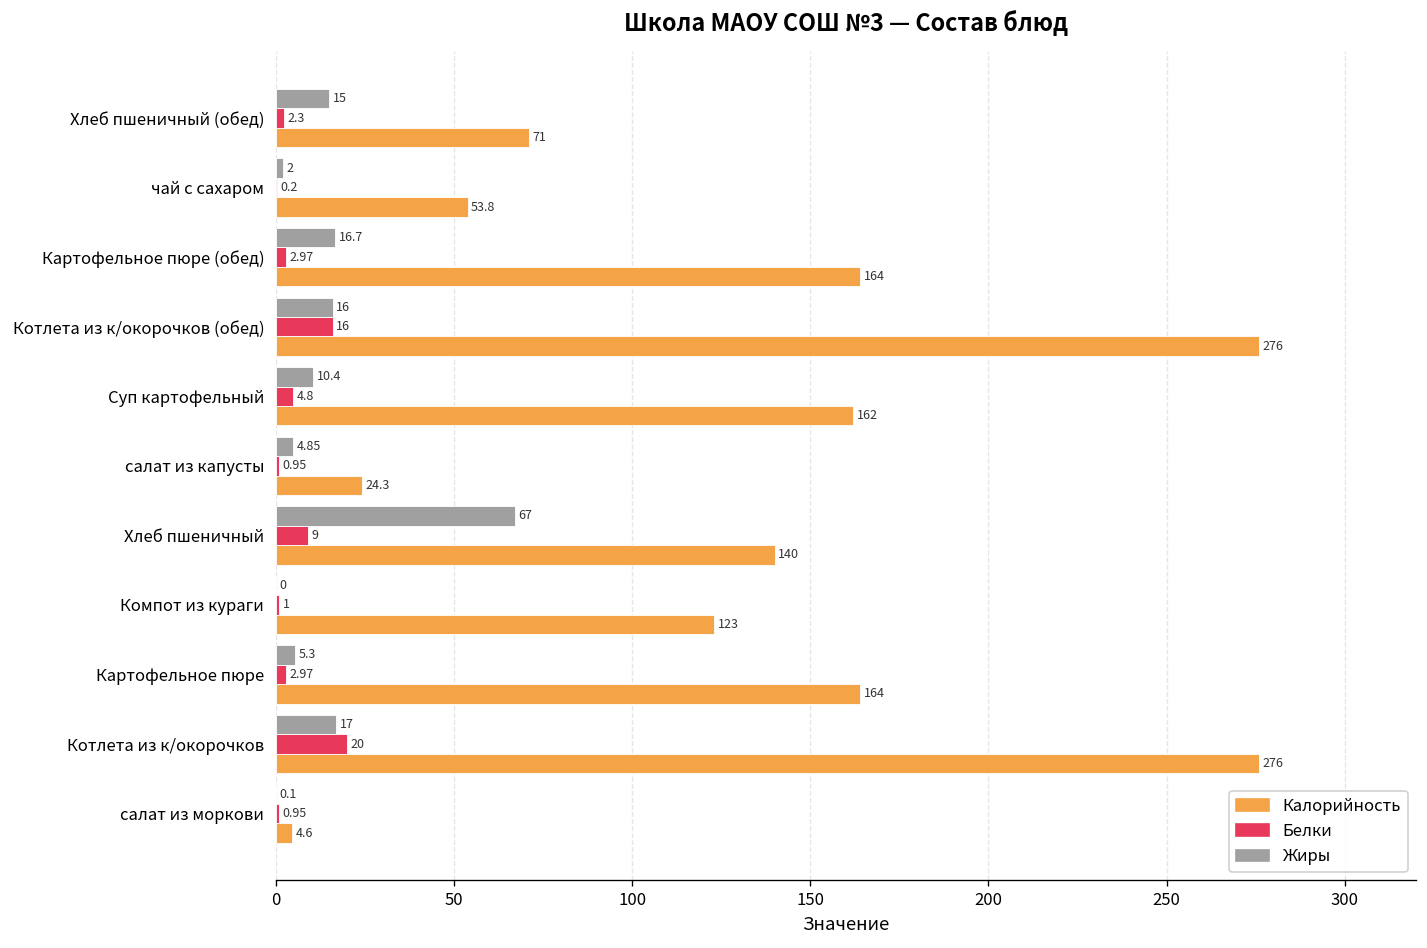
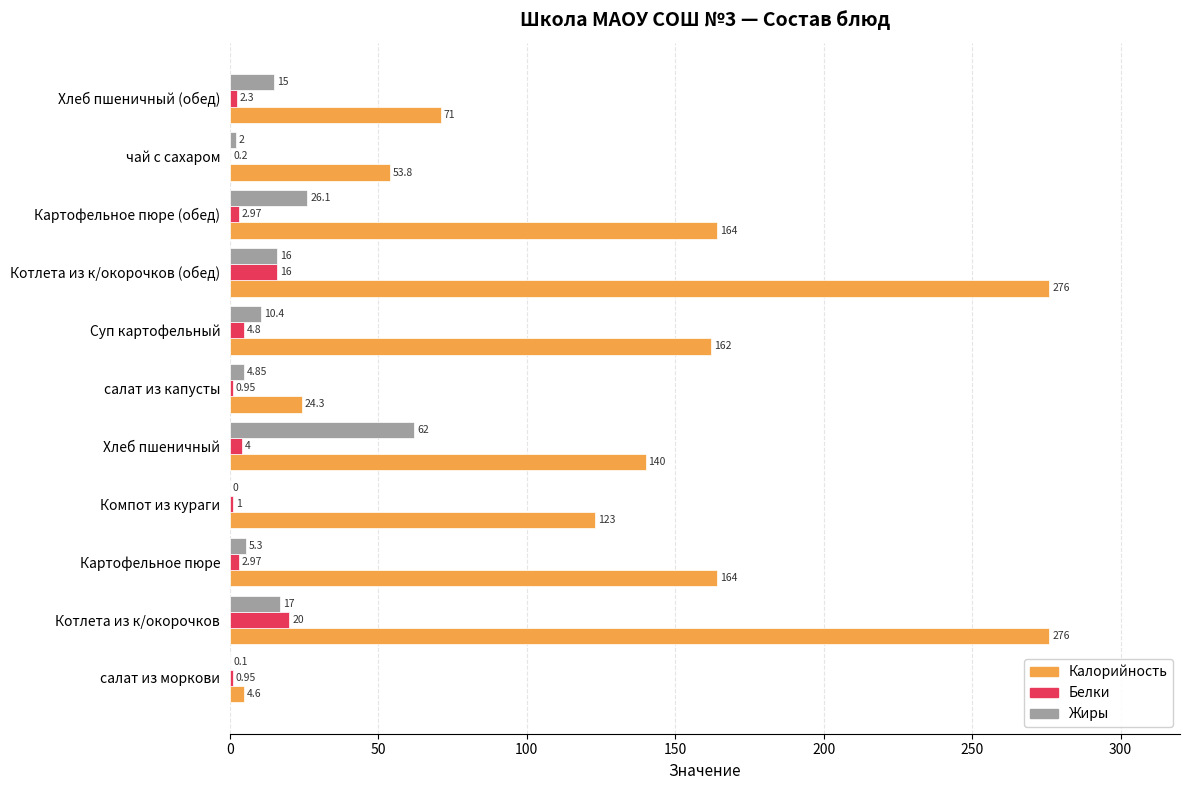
  {
    "Калорийность": {
      "Хлеб пшеничный (обед)": 71,
      "чай с сахаром": 53.8,
      "Картофельное пюре (обед)": 164,
      "Котлета из к/окорочков (обед)": 276,
      "Суп картофельный": 162,
      "салат из капусты": 24.3,
      "Хлеб пшеничный": 140,
      "Компот из кураги": 123,
      "Картофельное пюре": 164,
      "Котлета из к/окорочков": 276,
      "салат из моркови": 4.6
    },
    "Белки": {
      "Хлеб пшеничный (обед)": 2.3,
      "чай с сахаром": 0.2,
      "Картофельное пюре (обед)": 2.97,
      "Котлета из к/окорочков (обед)": 16,
      "Суп картофельный": 4.8,
      "салат из капусты": 0.95,
-     "Хлеб пшеничный": 9,
+     "Хлеб пшеничный": 4,
      "Компот из кураги": 1,
      "Картофельное пюре": 2.97,
      "Котлета из к/окорочков": 20,
      "салат из моркови": 0.95
    },
    "Жиры": {
      "Хлеб пшеничный (обед)": 15,
      "чай с сахаром": 2,
-     "Картофельное пюре (обед)": 16.7,
+     "Картофельное пюре (обед)": 26.1,
      "Котлета из к/окорочков (обед)": 16,
      "Суп картофельный": 10.4,
      "салат из капусты": 4.85,
-     "Хлеб пшеничный": 67,
+     "Хлеб пшеничный": 62,
      "Компот из кураги": 0,
      "Картофельное пюре": 5.3,
      "Котлета из к/окорочков": 17,
      "салат из моркови": 0.1
    }
  }
